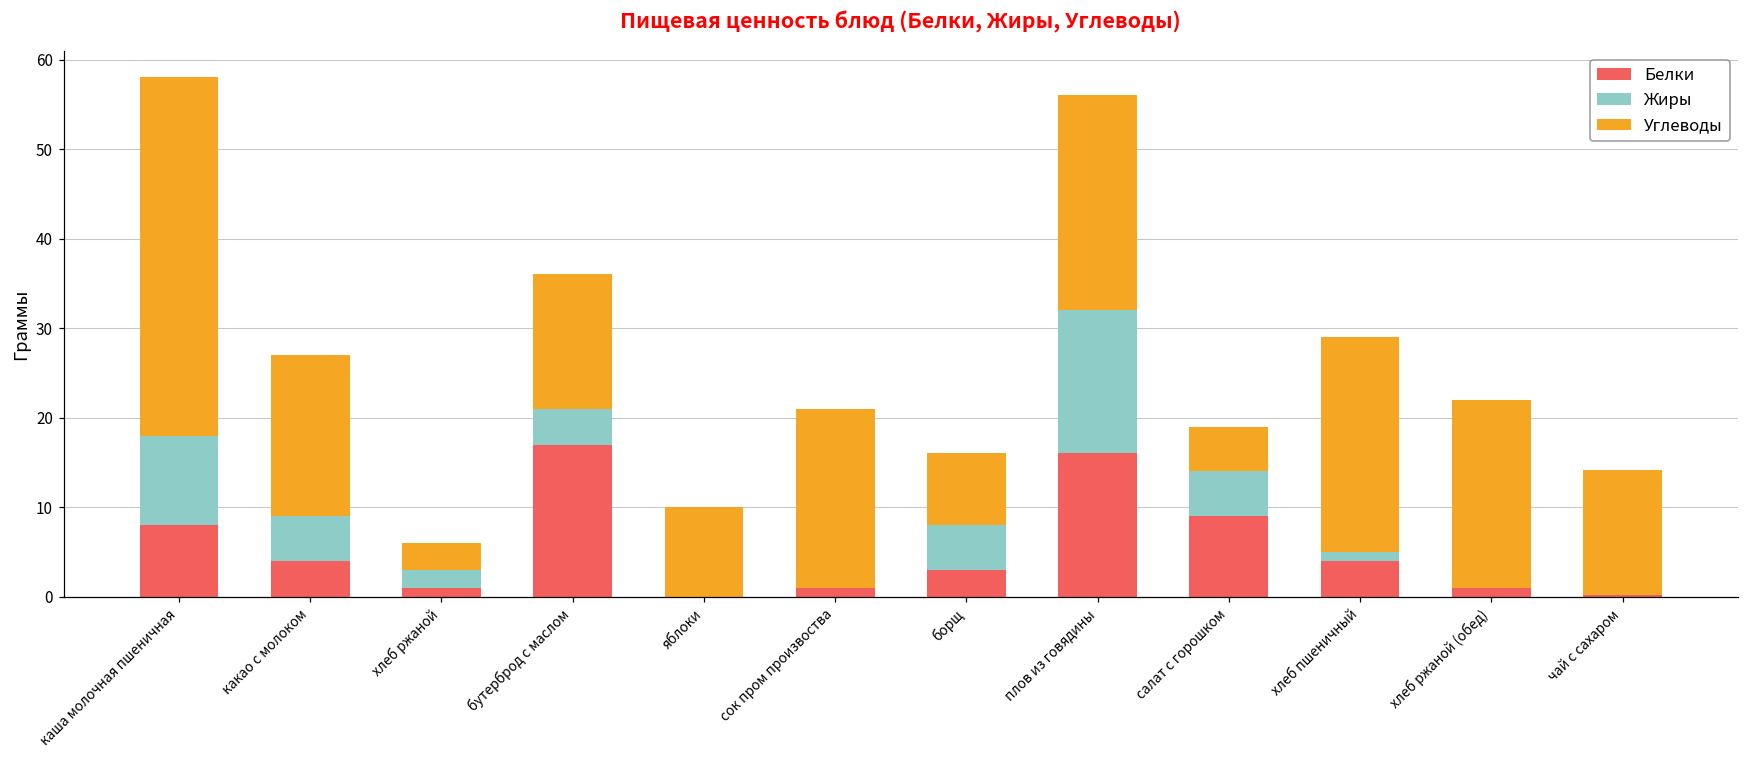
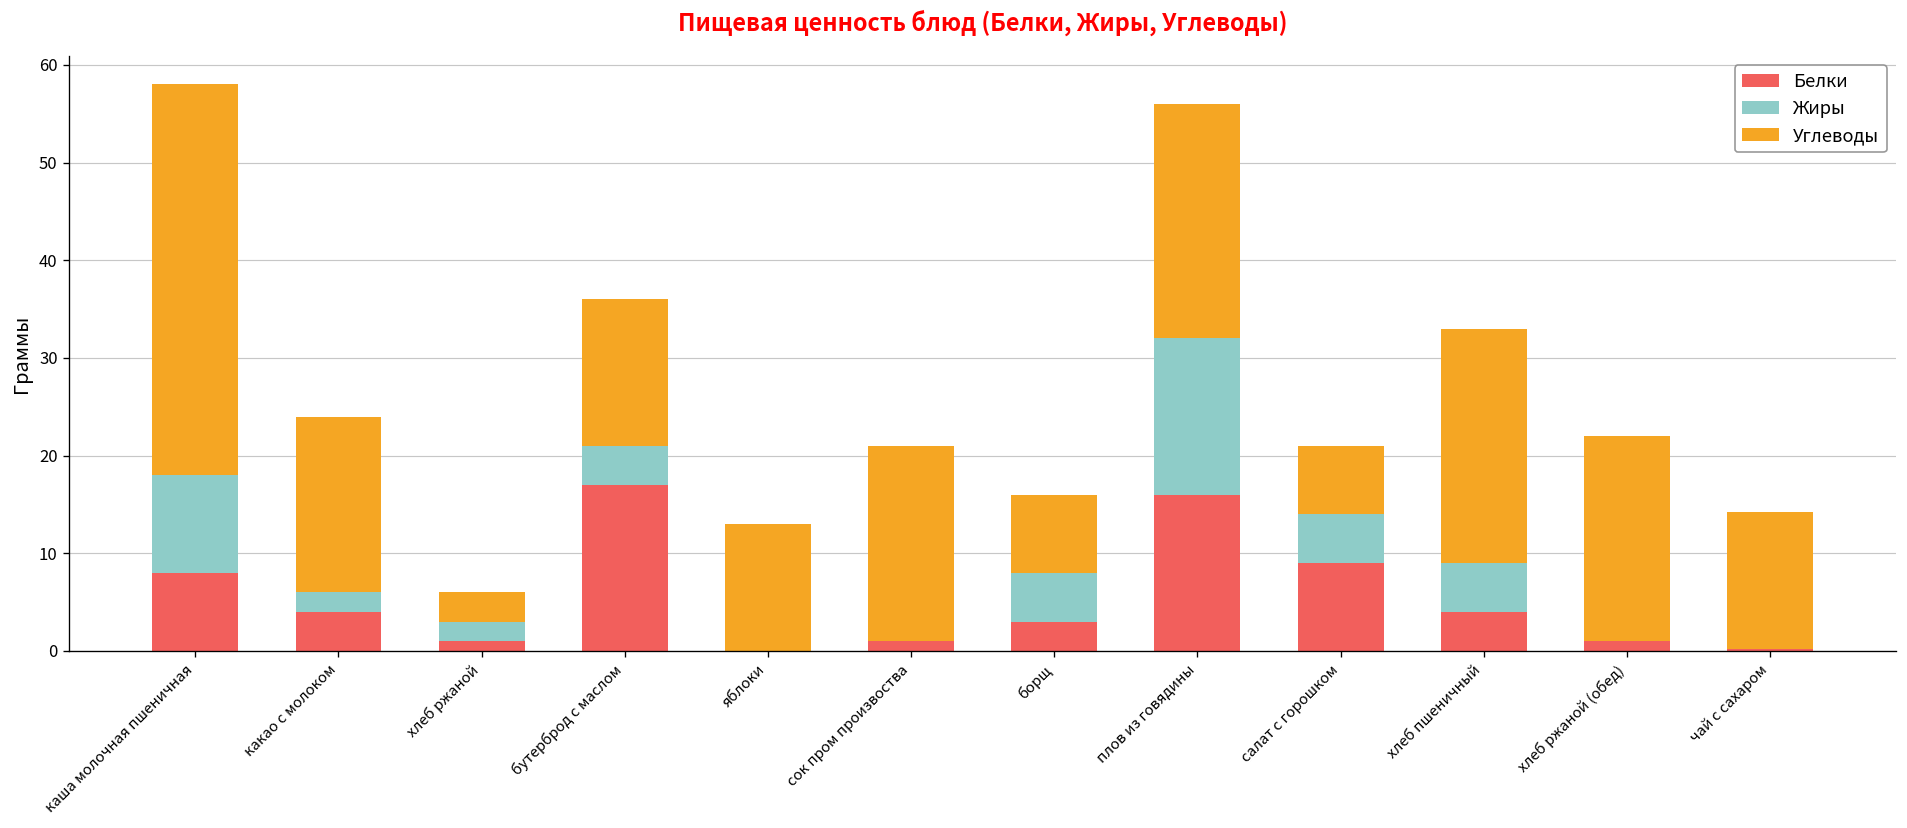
  {
    "Белки": {
      "каша молочная пшеничная": 8,
      "какао с молоком": 4,
      "хлеб ржаной": 1,
      "бутерброд с маслом": 17,
      "яблоки": 0,
      "сок пром произвоства": 1,
      "борщ": 3,
      "плов из говядины": 16,
      "салат с горошком": 9,
      "хлеб пшеничный": 4,
      "хлеб ржаной (обед)": 1
    },
    "Жиры": {
      "каша молочная пшеничная": 10,
-     "какао с молоком": 5,
+     "какао с молоком": 2,
      "хлеб ржаной": 2,
      "бутерброд с маслом": 4,
      "яблоки": 0,
      "сок пром произвоства": 0,
      "борщ": 5,
      "плов из говядины": 16,
      "салат с горошком": 5,
-     "хлеб пшеничный": 1,
+     "хлеб пшеничный": 5,
      "хлеб ржаной (обед)": 0,
      "чай с сахаром": 0
    },
    "Углеводы": {
      "каша молочная пшеничная": 40,
      "какао с молоком": 18,
      "хлеб ржаной": 3,
      "бутерброд с маслом": 15,
-     "яблоки": 10,
+     "яблоки": 13,
      "сок пром произвоства": 20,
      "борщ": 8,
      "плов из говядины": 24,
-     "салат с горошком": 5,
+     "салат с горошком": 7,
      "хлеб пшеничный": 24,
      "хлеб ржаной (обед)": 21,
      "чай с сахаром": 14
    }
  }
